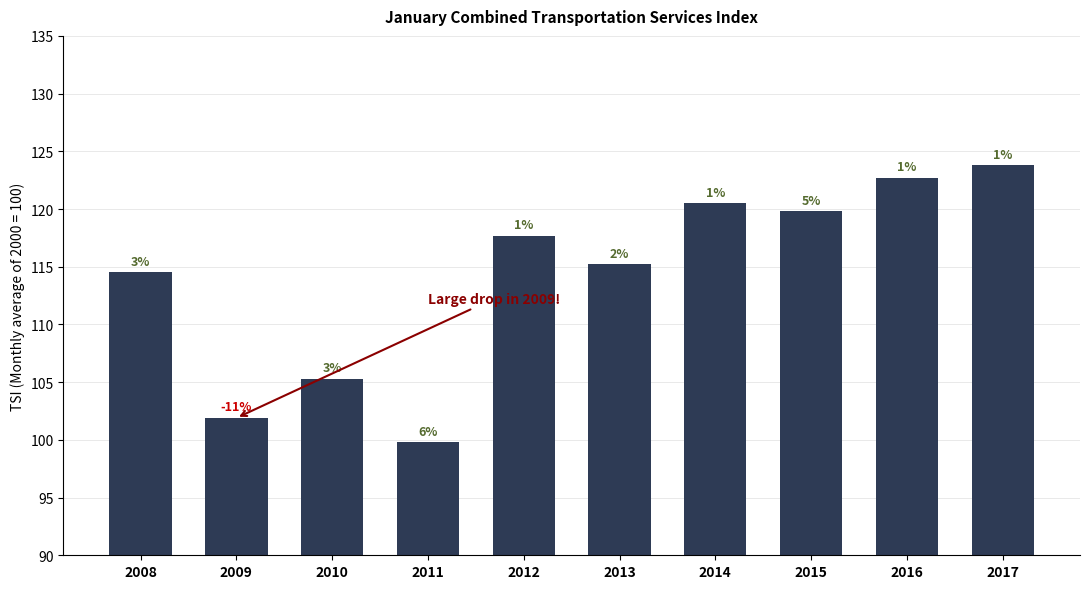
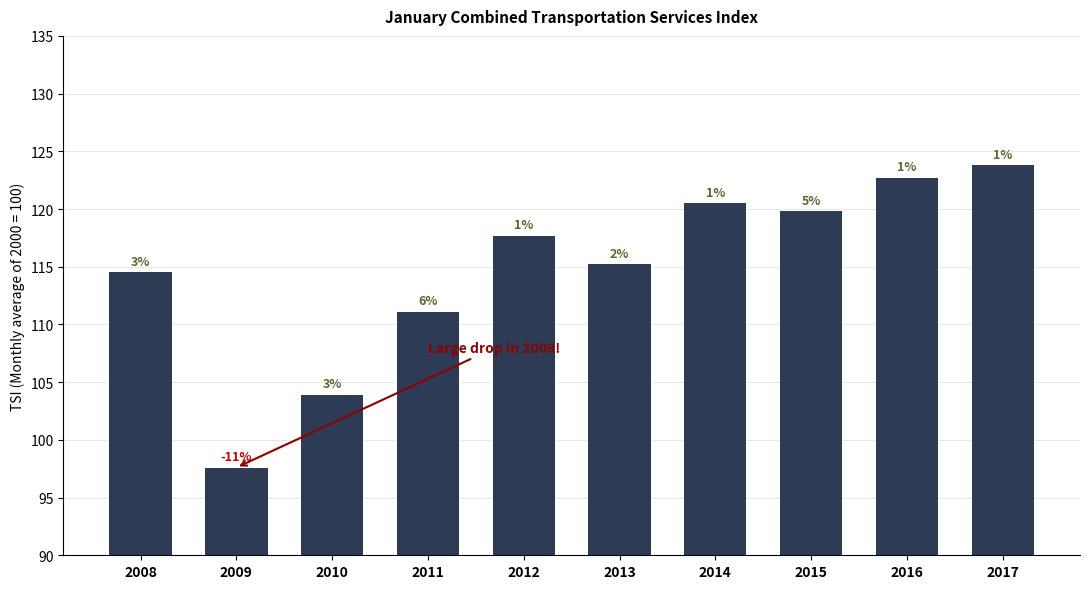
  {
-   "2009": 101.9,
-   "2010": 105.3,
-   "2011": 99.8
+   "2009": 97.6,
+   "2010": 103.9,
+   "2011": 111.1
  }
